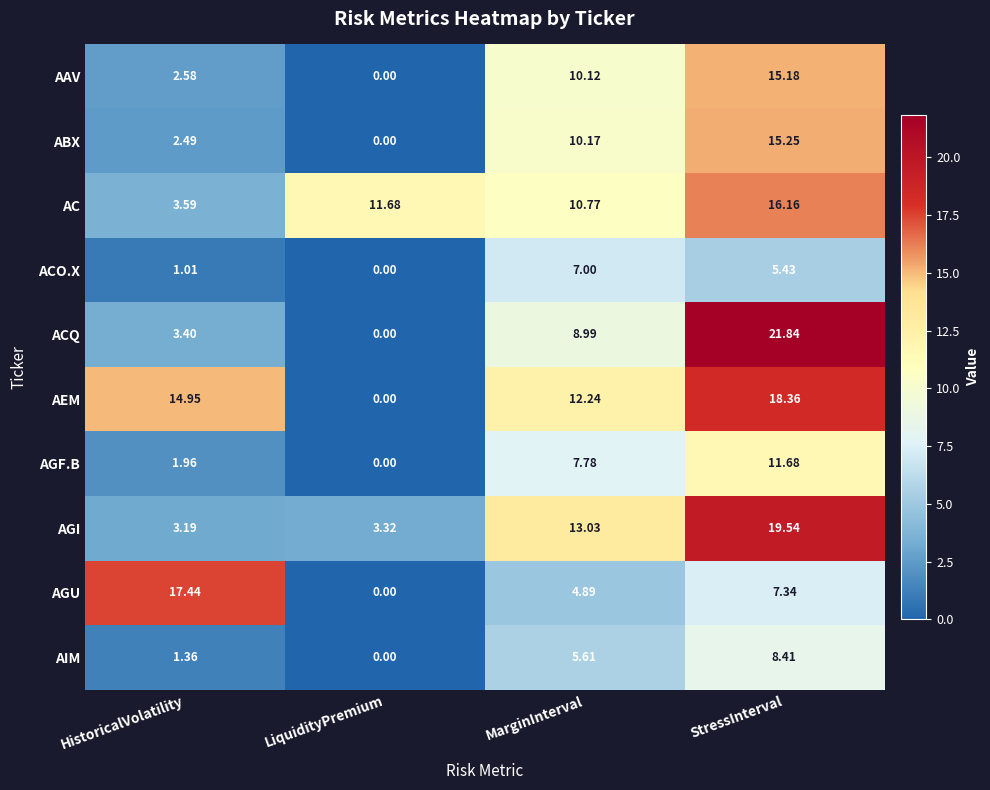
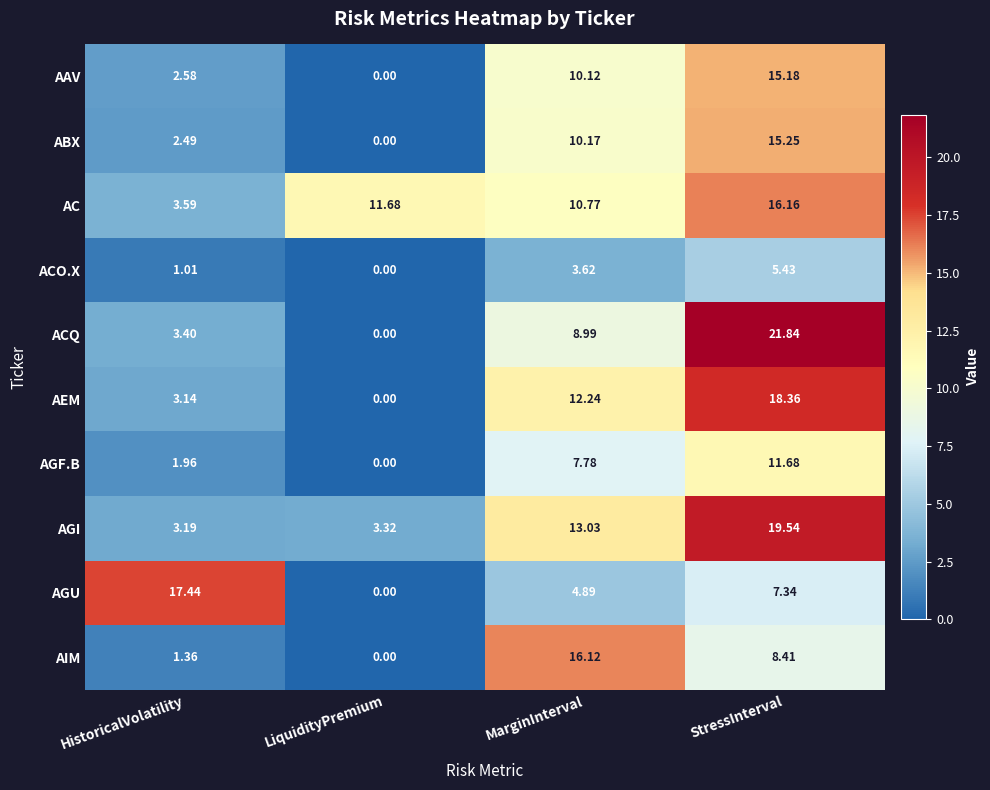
  {
    "AAV": {
      "HistoricalVolatility": 2.58,
      "LiquidityPremium": 0.00,
      "MarginInterval": 10.12,
      "StressInterval": 15.18
    },
    "ABX": {
      "HistoricalVolatility": 2.49,
      "LiquidityPremium": 0.00,
      "MarginInterval": 10.17,
      "StressInterval": 15.25
    },
    "AC": {
      "HistoricalVolatility": 3.59,
      "LiquidityPremium": 11.68,
      "MarginInterval": 10.77,
      "StressInterval": 16.16
    },
    "ACO.X": {
      "HistoricalVolatility": 1.01,
      "LiquidityPremium": 0.00,
-     "MarginInterval": 7.00,
+     "MarginInterval": 3.62,
      "StressInterval": 5.43
    },
    "ACQ": {
      "HistoricalVolatility": 3.40,
      "LiquidityPremium": 0.00,
      "MarginInterval": 8.99,
      "StressInterval": 21.84
    },
    "AEM": {
-     "HistoricalVolatility": 14.95,
+     "HistoricalVolatility": 3.14,
      "LiquidityPremium": 0.00,
      "MarginInterval": 12.24,
      "StressInterval": 18.36
    },
    "AGF.B": {
      "HistoricalVolatility": 1.96,
      "LiquidityPremium": 0.00,
      "MarginInterval": 7.78,
      "StressInterval": 11.68
    },
    "AGI": {
      "HistoricalVolatility": 3.19,
      "LiquidityPremium": 3.32,
      "MarginInterval": 13.03,
      "StressInterval": 19.54
    },
    "AGU": {
      "HistoricalVolatility": 17.44,
      "LiquidityPremium": 0.00,
      "MarginInterval": 4.89,
      "StressInterval": 7.34
    },
    "AIM": {
      "HistoricalVolatility": 1.36,
      "LiquidityPremium": 0.00,
-     "MarginInterval": 5.61,
+     "MarginInterval": 16.12,
      "StressInterval": 8.41
    }
  }
